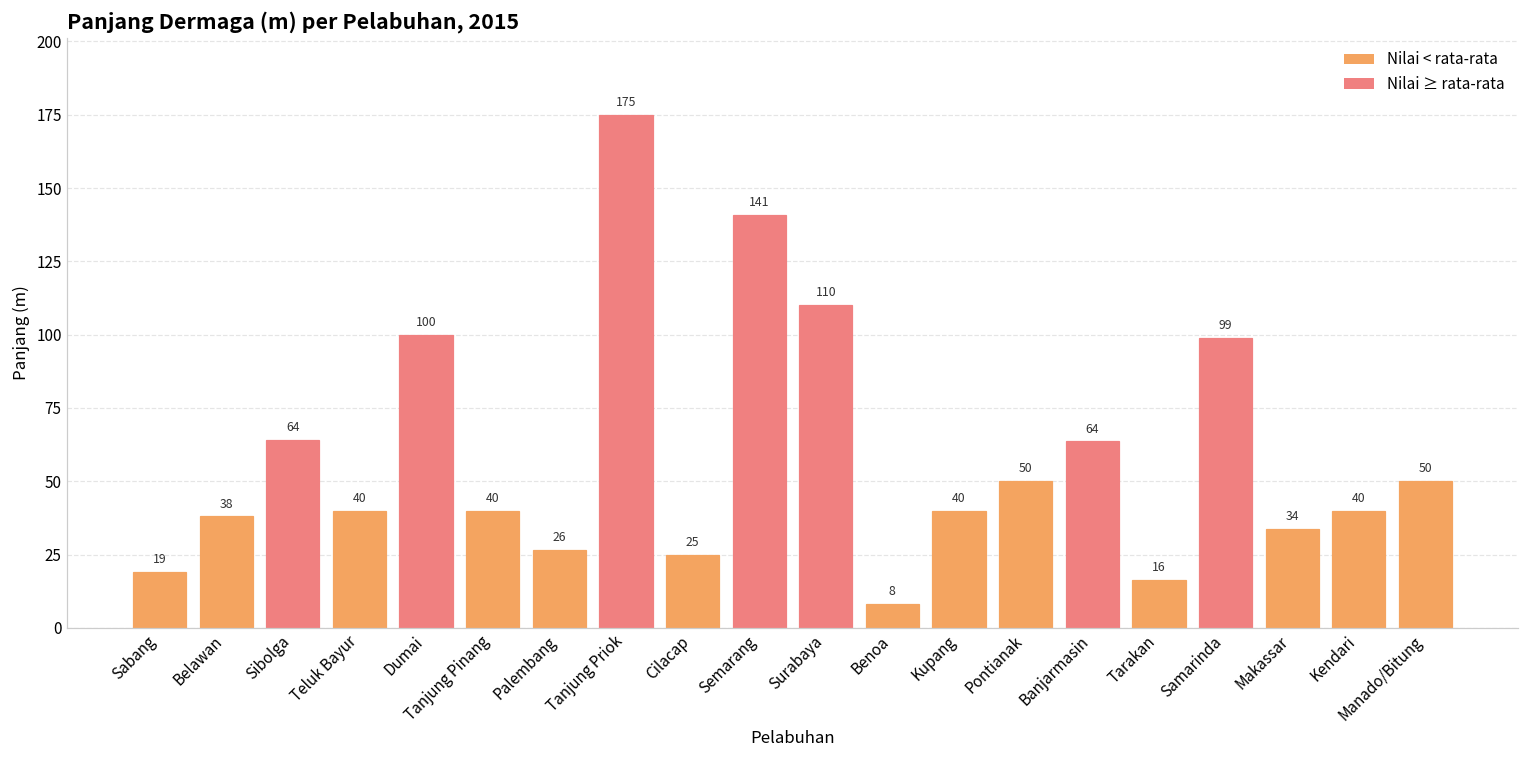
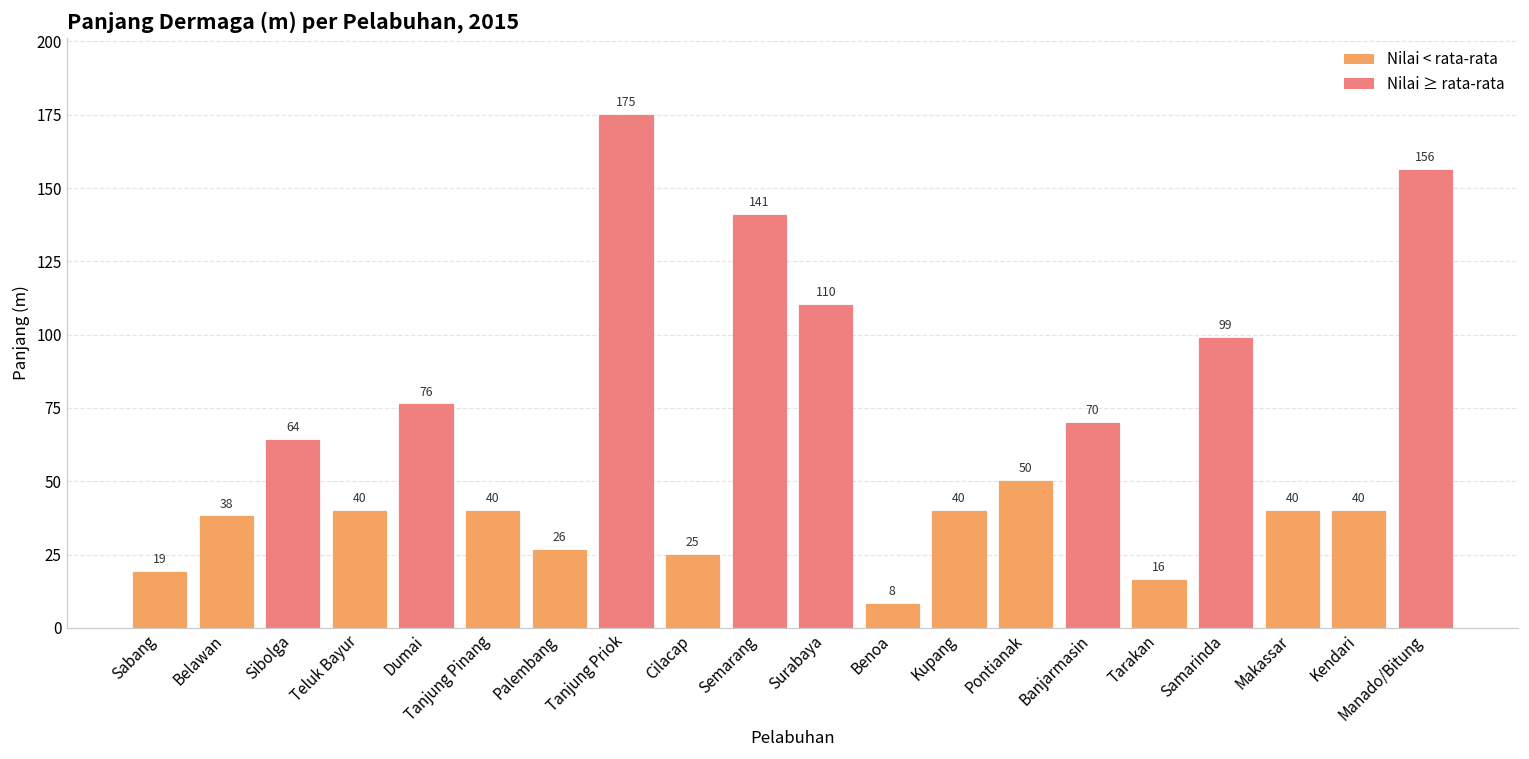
  {
    "Sabang": 19,
    "Belawan": 38,
    "Sibolga": 64,
    "Teluk Bayur": 40,
-   "Dumai": 100,
+   "Dumai": 76,
    "Tanjung Pinang": 40,
    "Palembang": 26,
    "Tanjung Priok": 175,
    "Cilacap": 25,
    "Semarang": 141,
    "Surabaya": 110,
    "Benoa": 8,
    "Kupang": 40,
    "Pontianak": 50,
-   "Banjarmasin": 64,
+   "Banjarmasin": 70,
    "Tarakan": 16,
    "Samarinda": 99,
-   "Makassar": 34,
+   "Makassar": 40,
    "Kendari": 40,
-   "Manado/Bitung": 50
+   "Manado/Bitung": 156
  }
